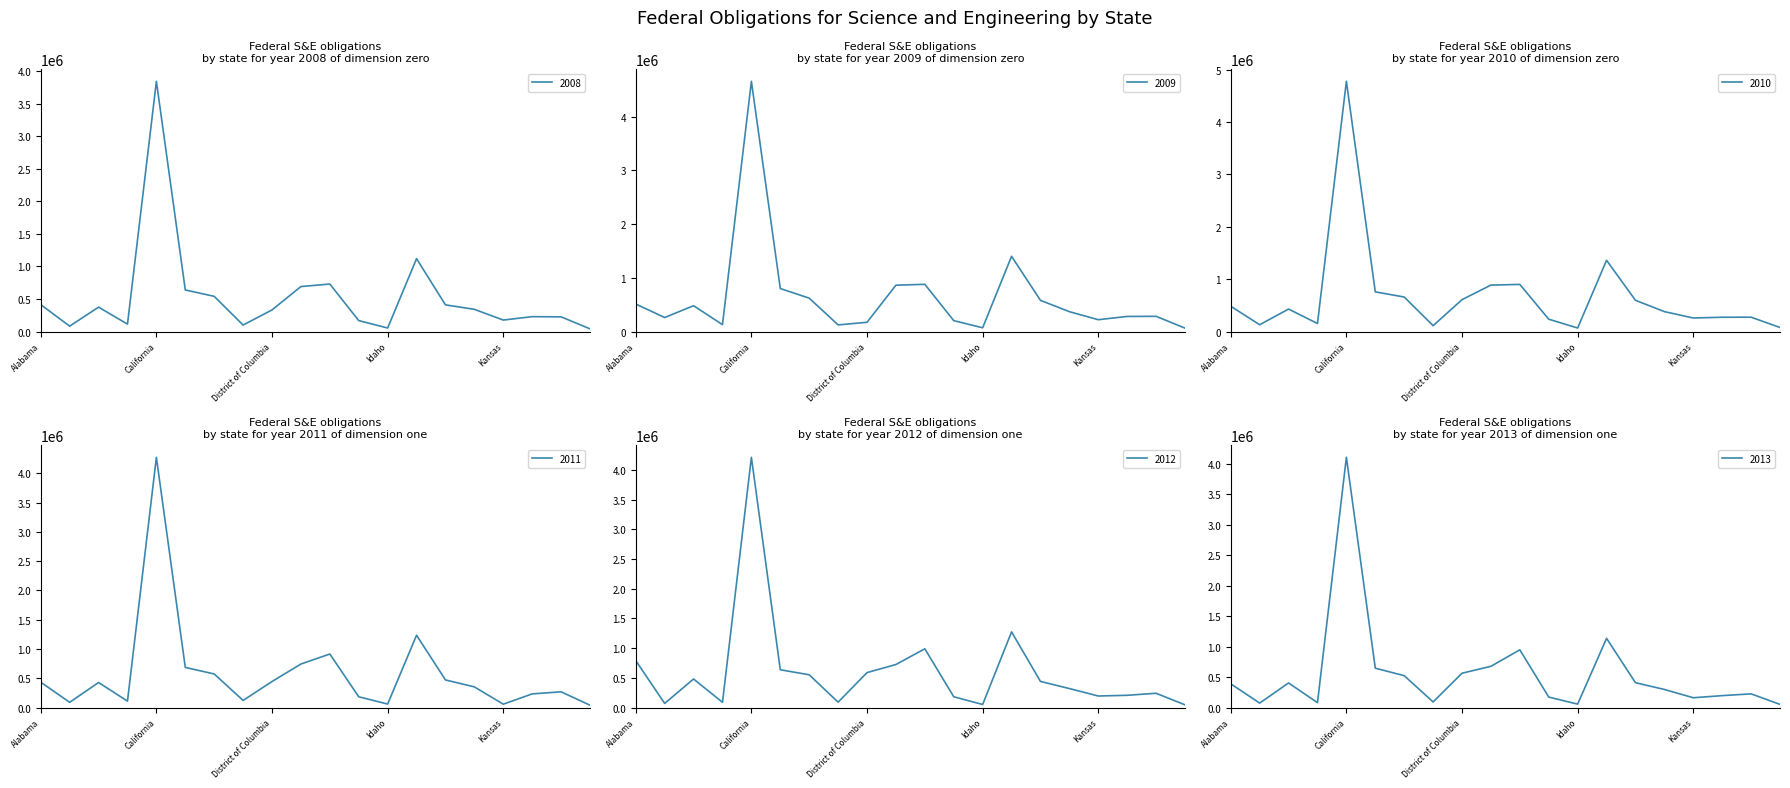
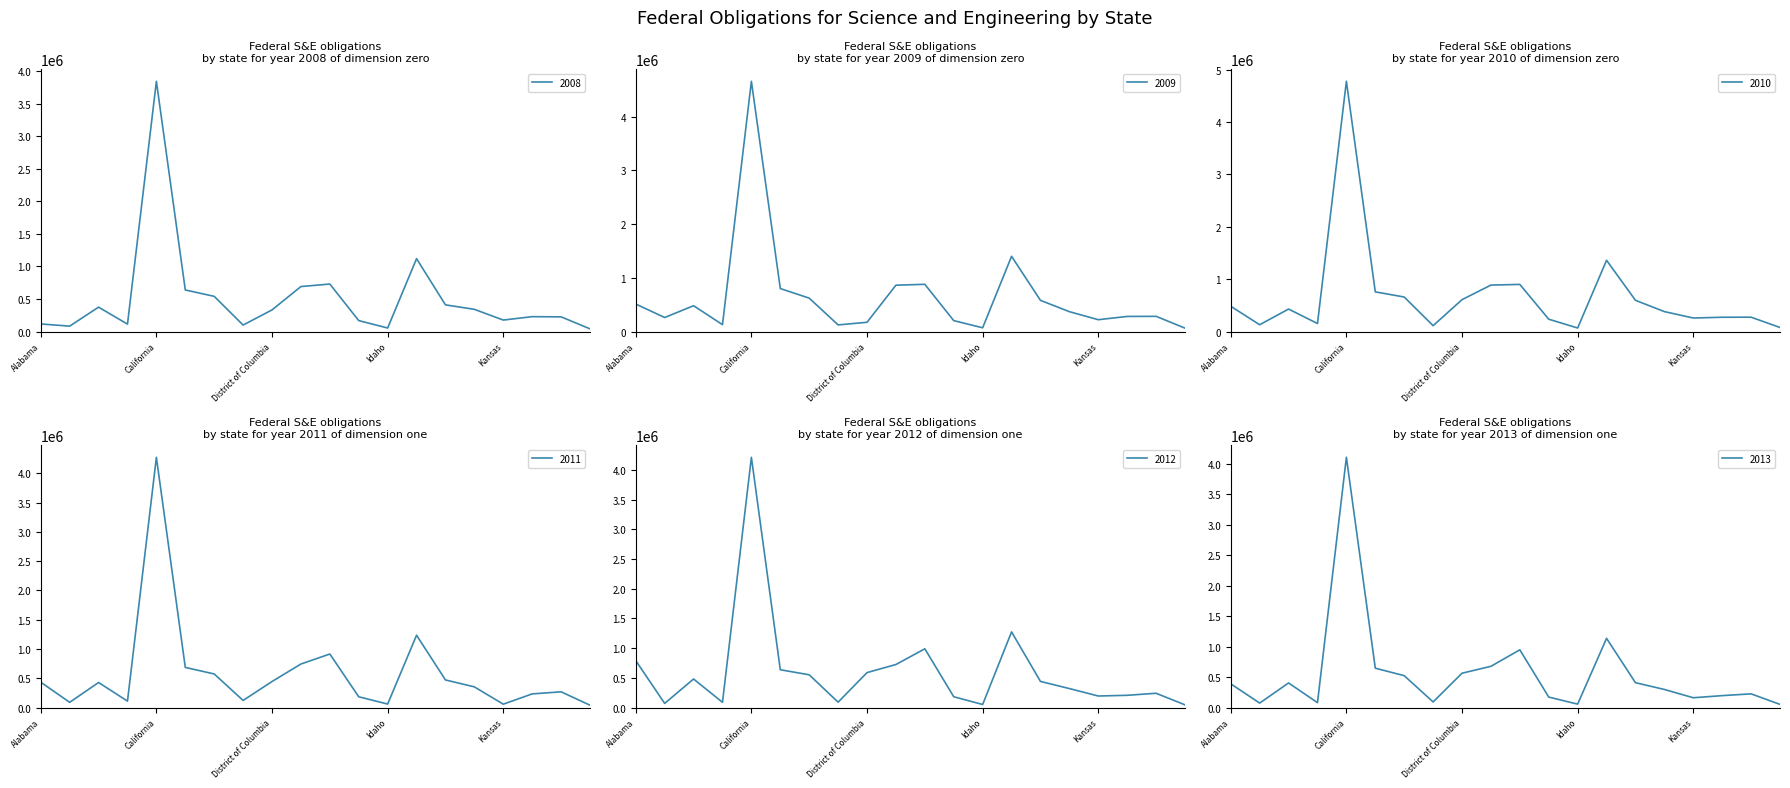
  {
    "Federal S&E obligations by state for year 2008 of dimension zero": {
-     "Alabama": 400000,
+     "Alabama": 100000,
      "California": 3800000,
      "District of Columbia": 300000,
      "Idaho": 100000,
      "Kansas": 200000
    },
    "Federal S&E obligations by state for year 2009 of dimension zero": {
      "Alabama": 500000,
      "California": 4700000,
      "District of Columbia": 200000,
      "Idaho": 100000,
      "Kansas": 200000
    },
    "Federal S&E obligations by state for year 2010 of dimension zero": {
      "Alabama": 500000,
      "California": 4800000,
      "District of Columbia": 600000,
      "Idaho": 100000,
      "Kansas": 300000
    },
    "Federal S&E obligations by state for year 2011 of dimension one": {
      "Alabama": 400000,
      "California": 4300000,
      "District of Columbia": 400000,
      "Idaho": 100000,
      "Kansas": 100000
    },
    "Federal S&E obligations by state for year 2012 of dimension one": {
      "Alabama": 800000,
      "California": 4200000,
      "District of Columbia": 600000,
      "Idaho": 100000,
      "Kansas": 200000
    },
    "Federal S&E obligations by state for year 2013 of dimension one": {
      "Alabama": 400000,
      "California": 4100000,
      "District of Columbia": 600000,
      "Idaho": 100000,
      "Kansas": 200000
    }
  }
